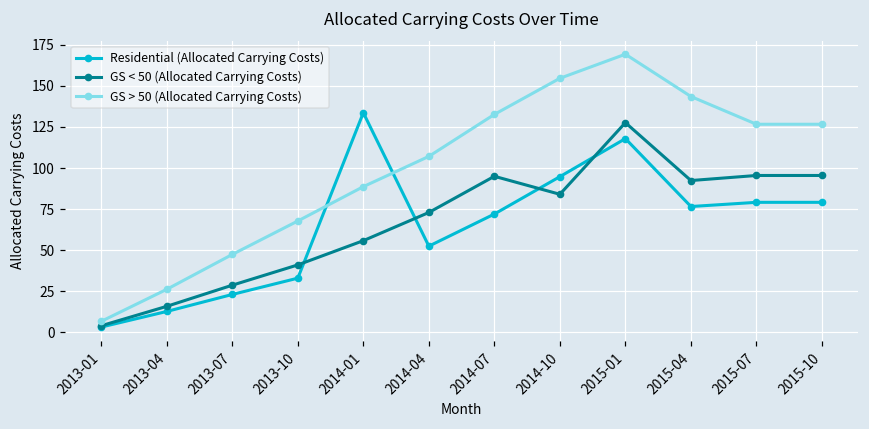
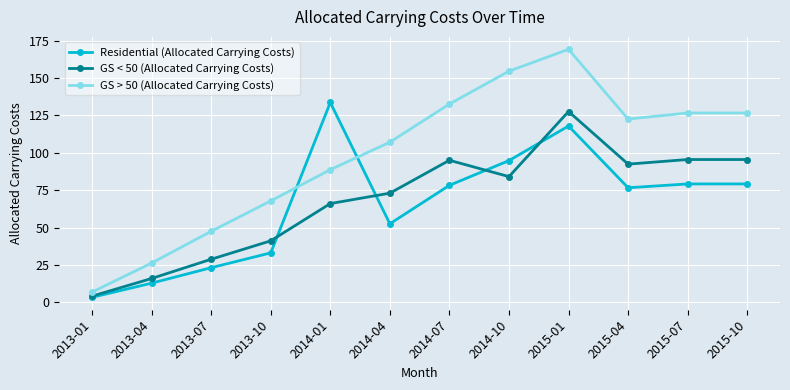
  {
    "Residential (Allocated Carrying Costs)": {
      "2013-04": 13,
      "2013-07": 23,
      "2013-10": 33,
      "2014-01": 134,
      "2014-04": 53,
-     "2014-07": 72,
+     "2014-07": 78,
      "2014-10": 95,
      "2015-01": 118,
      "2015-04": 77,
      "2015-07": 79,
      "2015-10": 79
    },
    "GS < 50 (Allocated Carrying Costs)": {
      "2013-04": 16,
      "2013-07": 29,
      "2013-10": 41,
-     "2014-01": 56,
+     "2014-01": 66,
      "2014-04": 73,
      "2014-07": 95,
      "2014-10": 84,
      "2015-01": 128,
      "2015-04": 92,
      "2015-07": 95,
      "2015-10": 95
    },
    "GS > 50 (Allocated Carrying Costs)": {
      "2013-01": 7,
      "2013-04": 26,
      "2013-07": 47,
      "2013-10": 68,
      "2014-01": 89,
      "2014-04": 107,
      "2014-07": 133,
      "2014-10": 155,
      "2015-01": 169,
-     "2015-04": 144,
+     "2015-04": 123,
      "2015-07": 127,
      "2015-10": 127
    }
  }
